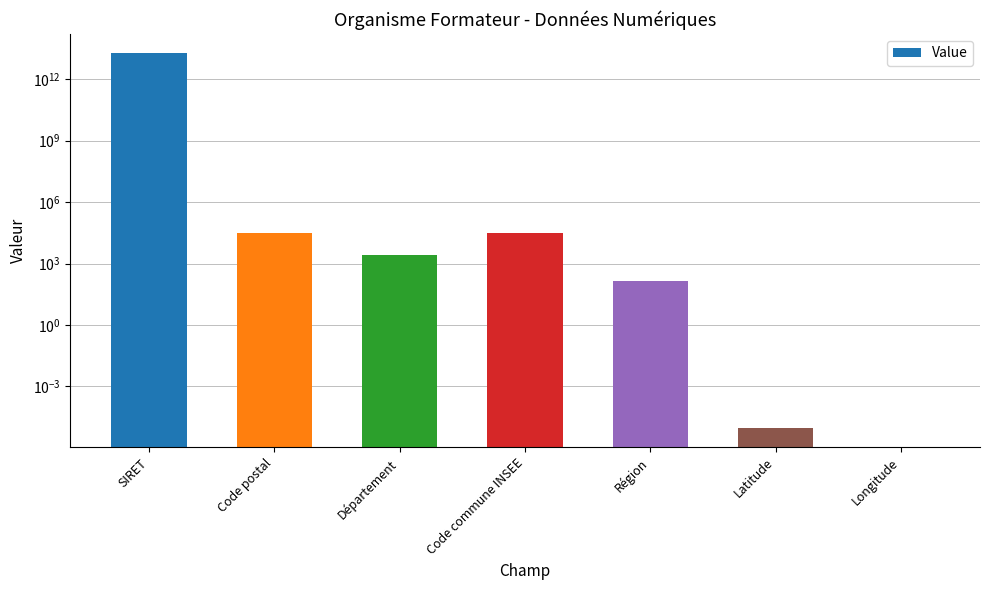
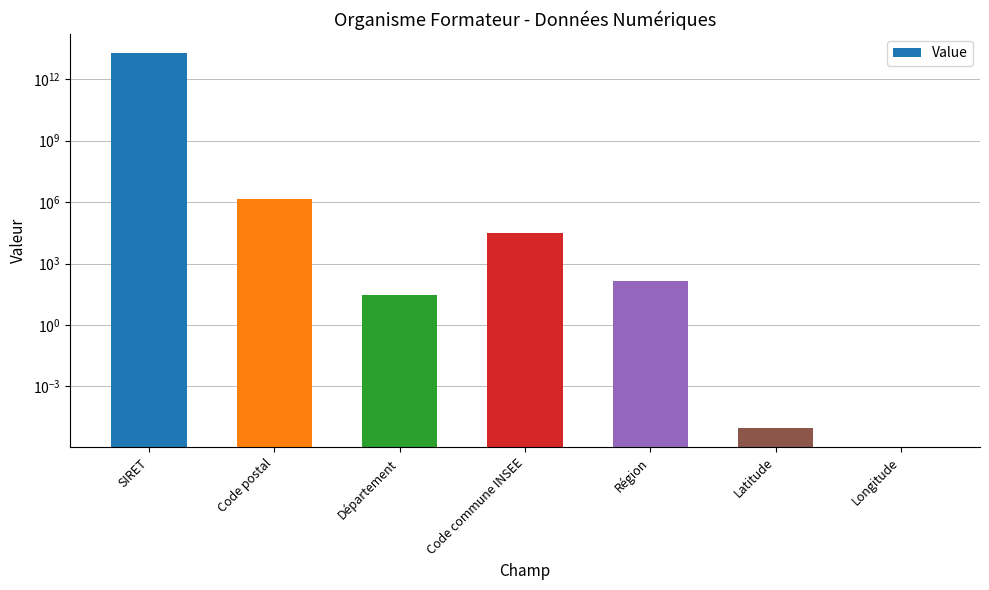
  {
    "SIRET": 20000000000000,
-   "Code postal": 30000,
-   "Département": 3000,
+   "Code postal": 1000000,
+   "Département": 30,
    "Code commune INSEE": 30000,
    "Région": 100,
    "Latitude": 0.00001
  }
